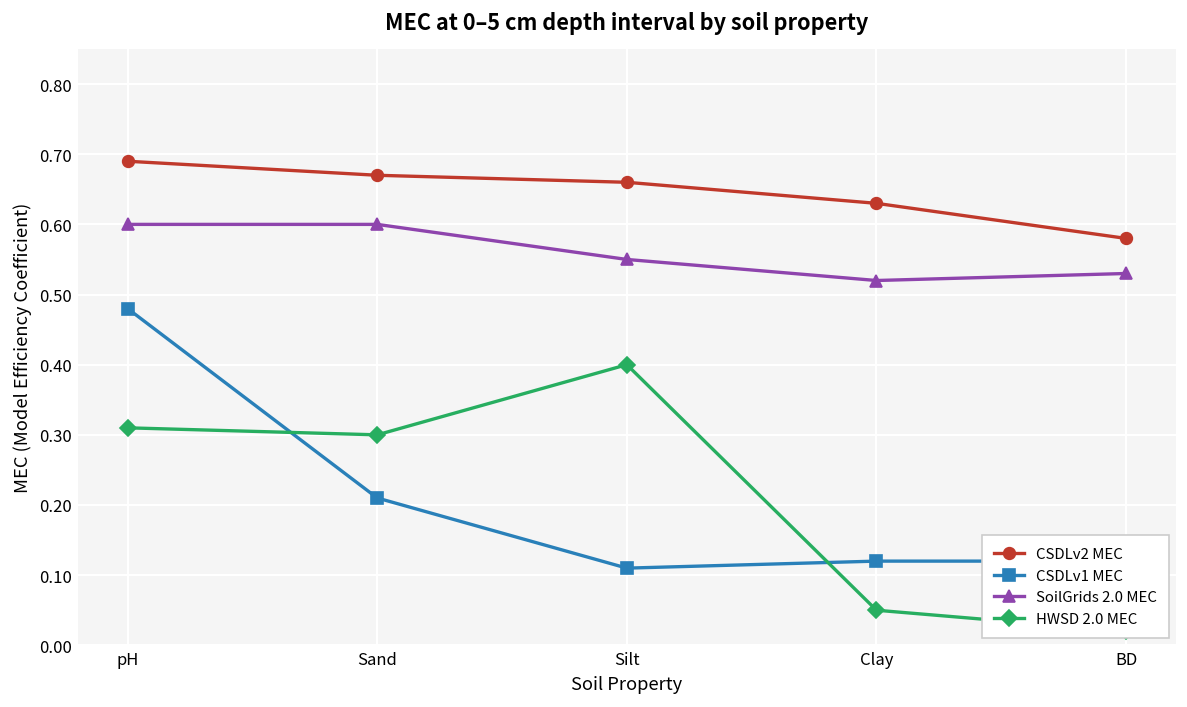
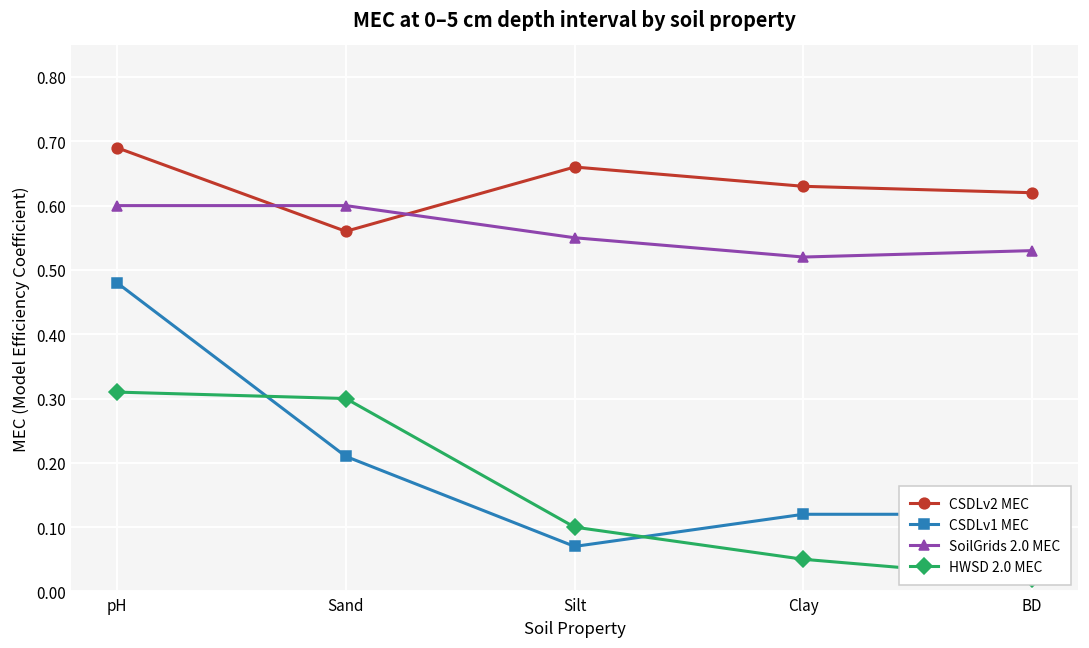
  {
    "CSDLv2 MEC": {
      "pH": 0.69,
-     "Sand": 0.67,
+     "Sand": 0.56,
      "Silt": 0.66,
      "Clay": 0.63,
-     "BD": 0.58
+     "BD": 0.62
    },
    "CSDLv1 MEC": {
      "pH": 0.48,
      "Sand": 0.21,
-     "Silt": 0.11,
+     "Silt": 0.07,
      "Clay": 0.12
    },
    "SoilGrids 2.0 MEC": {
      "pH": 0.60,
      "Sand": 0.60,
      "Silt": 0.55,
      "Clay": 0.52,
      "BD": 0.53
    },
    "HWSD 2.0 MEC": {
      "pH": 0.31,
      "Sand": 0.3,
-     "Silt": 0.4,
+     "Silt": 0.1,
      "Clay": 0.05
    }
  }
